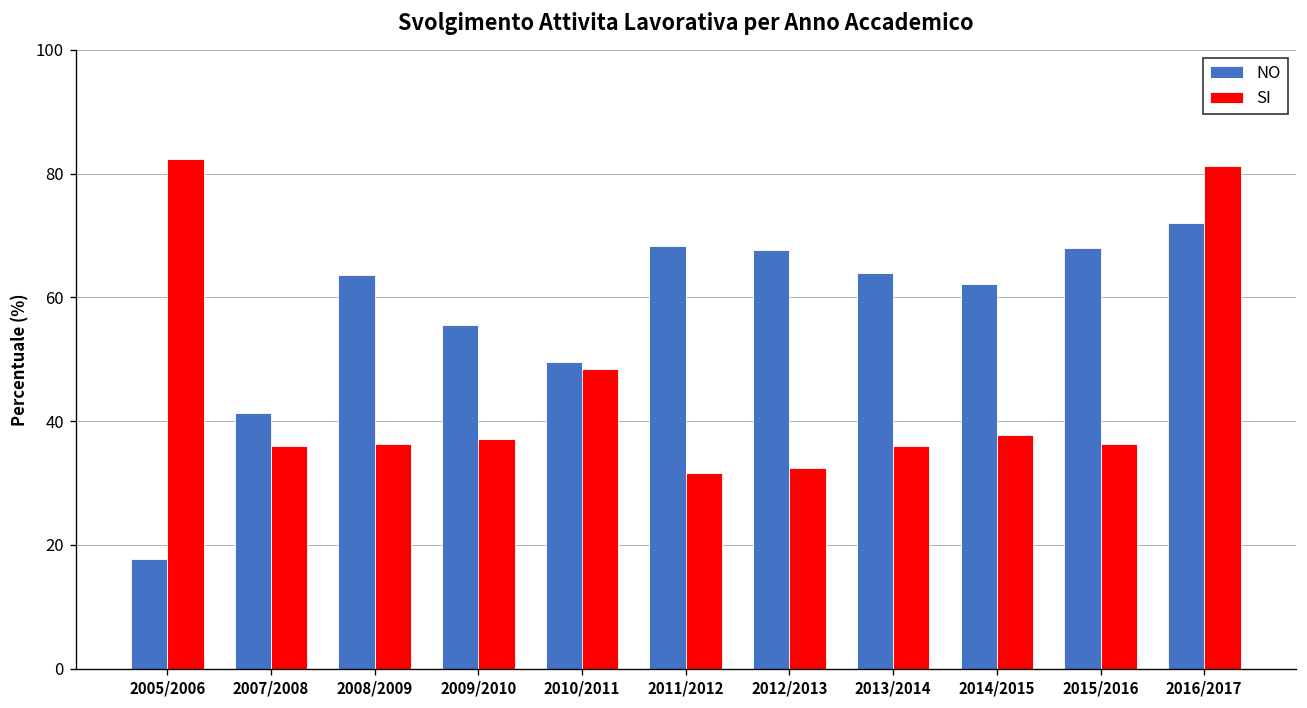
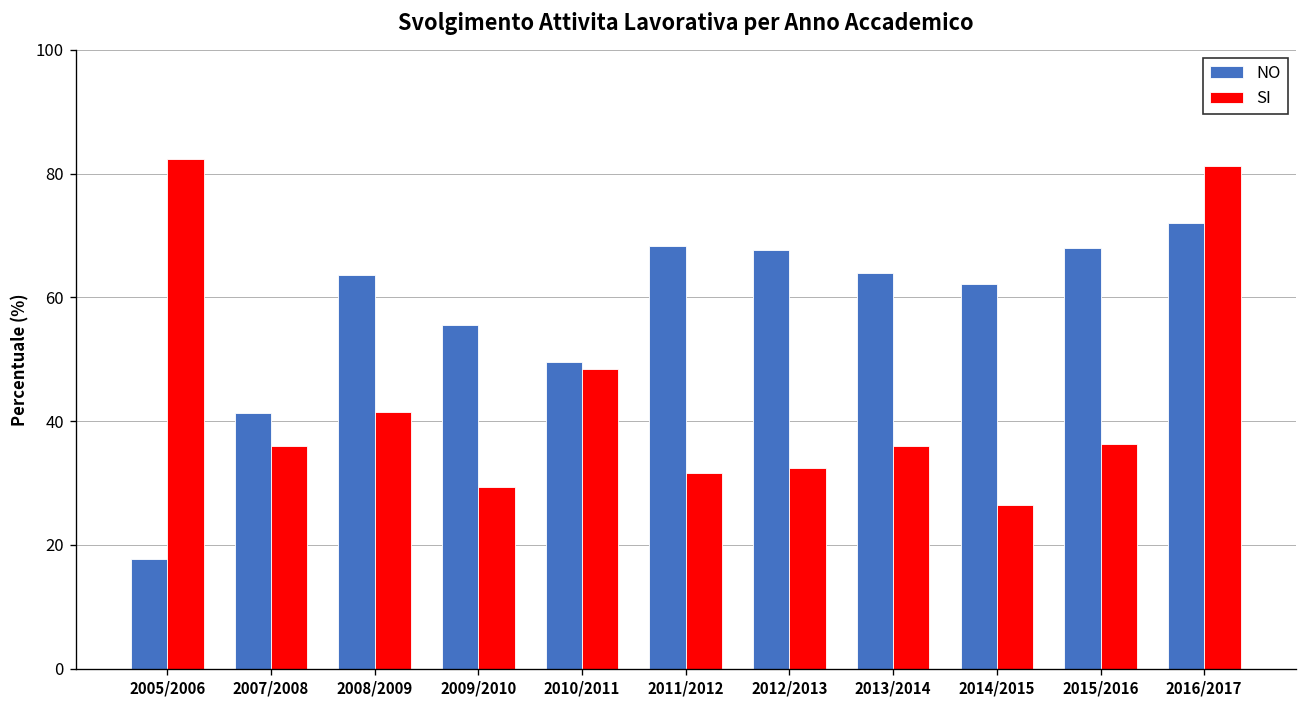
  {
    "NO": {
      "2005/2006": 18,
      "2007/2008": 41,
      "2008/2009": 64,
      "2009/2010": 56,
      "2010/2011": 50,
      "2011/2012": 68,
      "2012/2013": 68,
      "2013/2014": 64,
      "2014/2015": 62,
      "2015/2016": 68,
      "2016/2017": 72
    },
    "SI": {
      "2005/2006": 82,
      "2007/2008": 36,
-     "2008/2009": 36,
-     "2009/2010": 37,
+     "2008/2009": 42,
+     "2009/2010": 29,
      "2010/2011": 48,
      "2011/2012": 32,
      "2012/2013": 32,
      "2013/2014": 36,
-     "2014/2015": 38,
+     "2014/2015": 26,
      "2015/2016": 36,
      "2016/2017": 81
    }
  }
